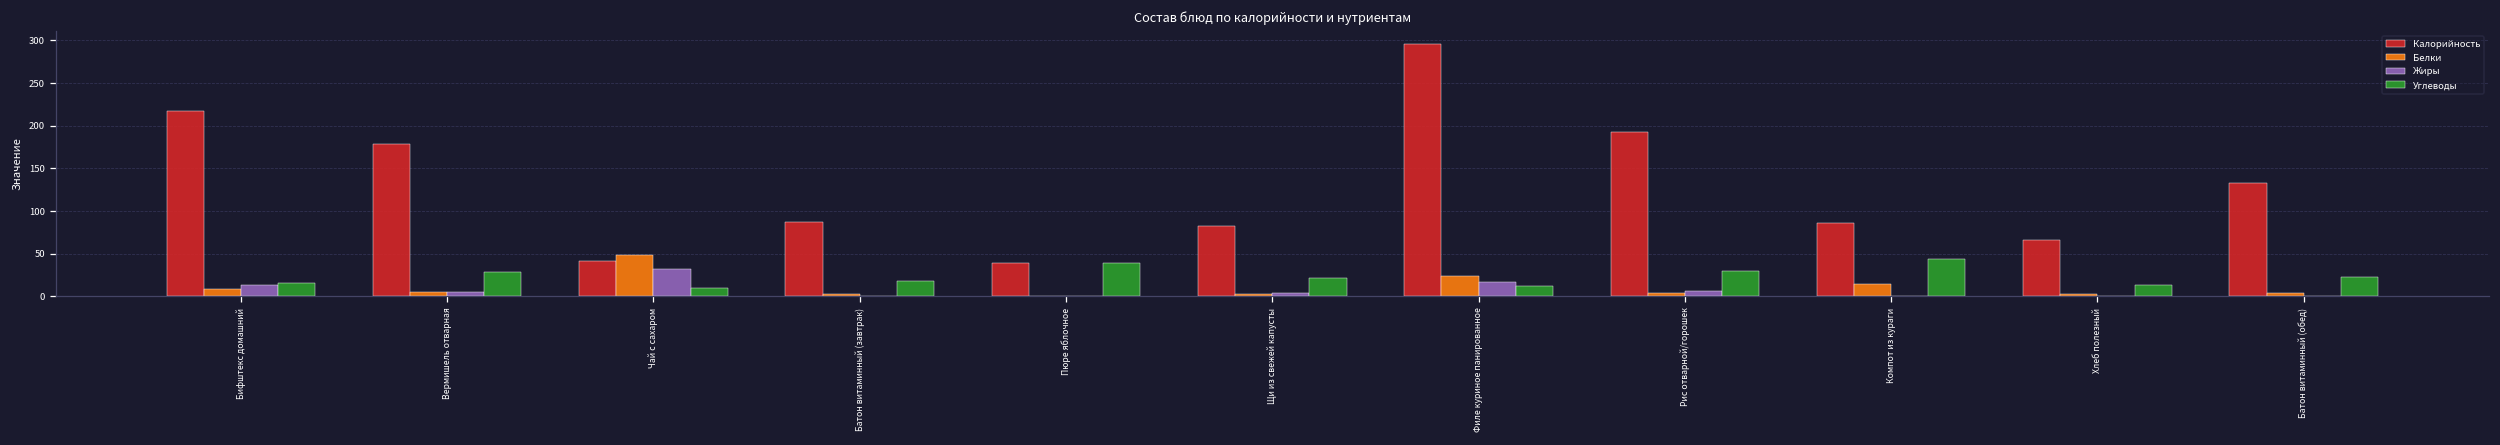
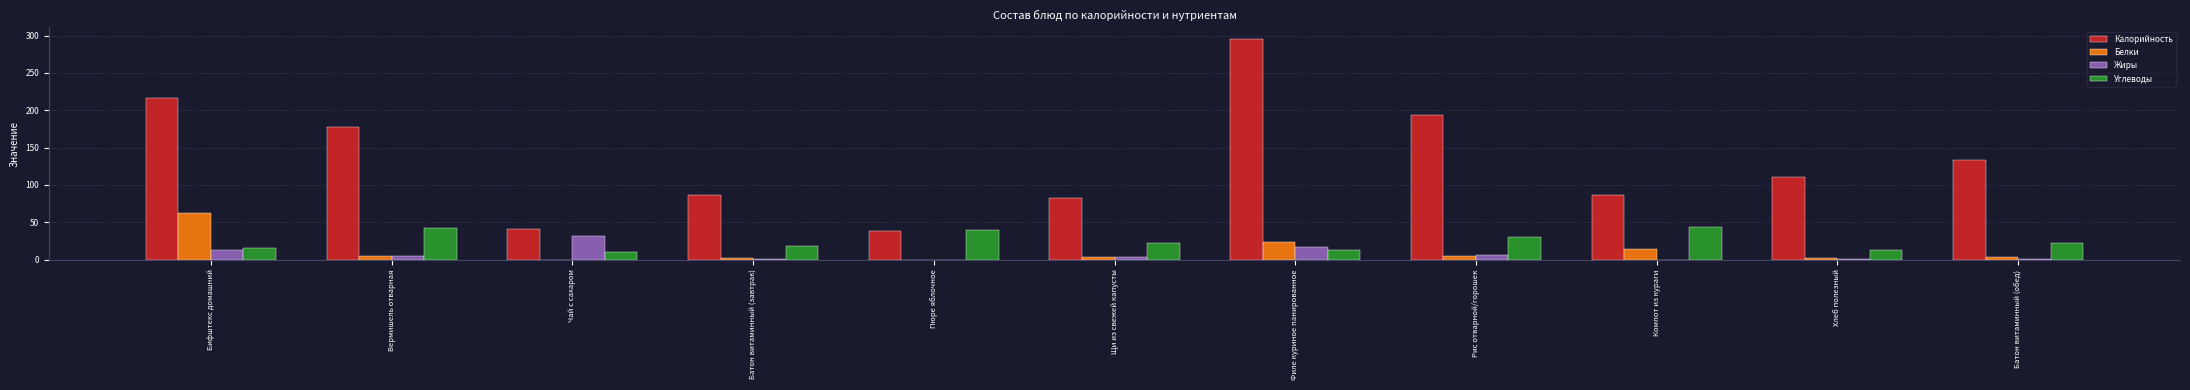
  {
    "Калорийность": {
      "Бифштекс домашний": 220,
      "Вермишель отварная": 180,
      "Чай с сахаром": 40,
      "Батон витаминный (завтрак)": 90,
      "Пюре яблочное": 40,
      "Щи из свежей капусты": 80,
      "Филе куриное панированное": 300,
      "Рис отварной/горошек": 190,
      "Компот из кураги": 90,
-     "Хлеб полезный": 70,
+     "Хлеб полезный": 110,
      "Батон витаминный (обед)": 130
    },
    "Белки": {
-     "Бифштекс домашний": 10,
+     "Бифштекс домашний": 60,
      "Вермишель отварная": 10,
-     "Чай с сахаром": 50,
+     "Чай с сахаром": 0,
      "Пюре яблочное": 0,
      "Филе куриное панированное": 20,
      "Рис отварной/горошек": 0,
      "Компот из кураги": 10
    },
    "Жиры": {
      "Бифштекс домашний": 10,
      "Вермишель отварная": 0,
      "Чай с сахаром": 30,
      "Пюре яблочное": 0,
      "Щи из свежей капусты": 0,
      "Филе куриное панированное": 20,
      "Рис отварной/горошек": 10,
      "Компот из кураги": 0
    },
    "Углеводы": {
      "Бифштекс домашний": 20,
-     "Вермишель отварная": 30,
+     "Вермишель отварная": 40,
      "Чай с сахаром": 10,
      "Батон витаминный (завтрак)": 20,
      "Пюре яблочное": 40,
      "Щи из свежей капусты": 20,
      "Филе куриное панированное": 10,
      "Рис отварной/горошек": 30,
      "Компот из кураги": 40,
      "Хлеб полезный": 10,
      "Батон витаминный (обед)": 20
    }
  }
